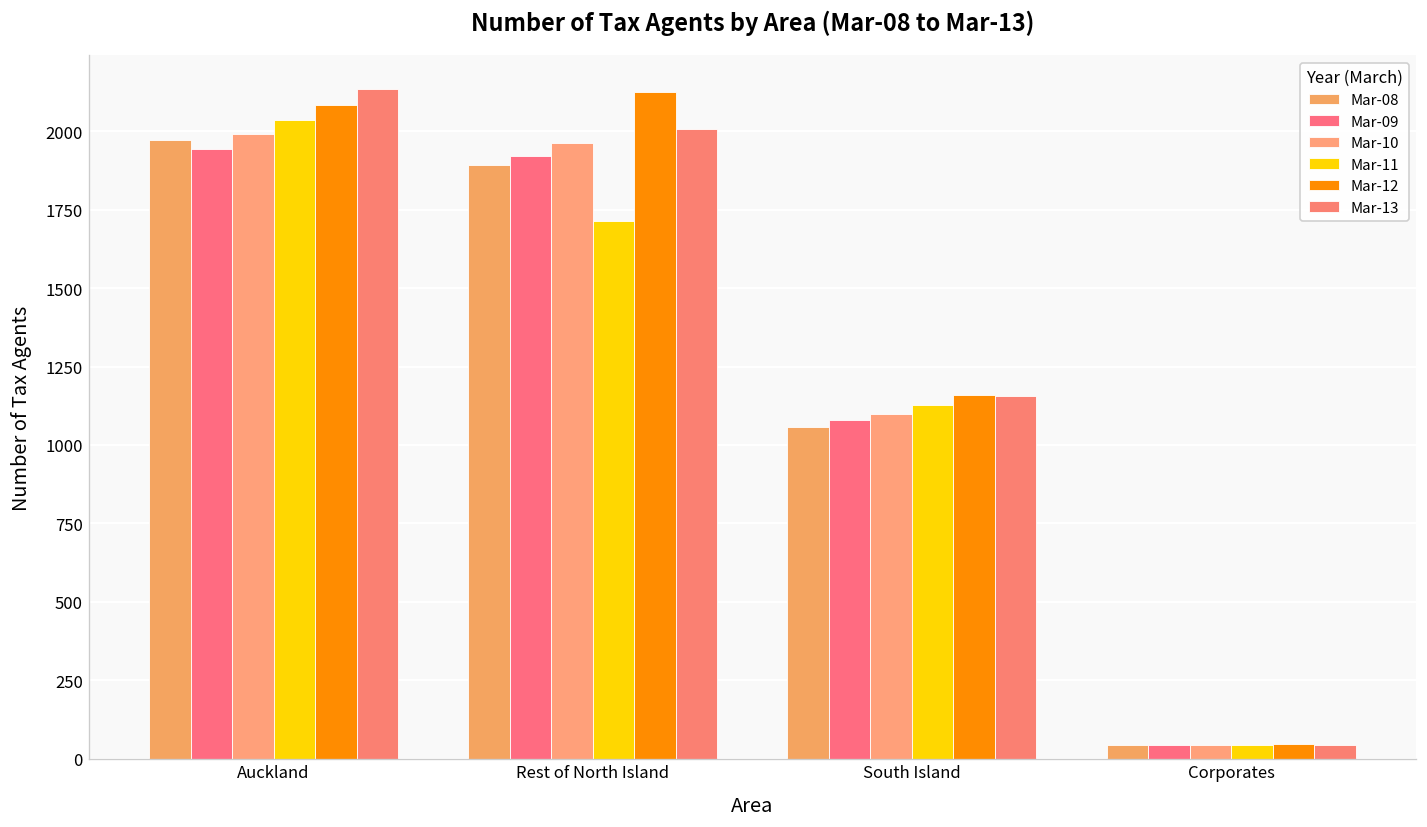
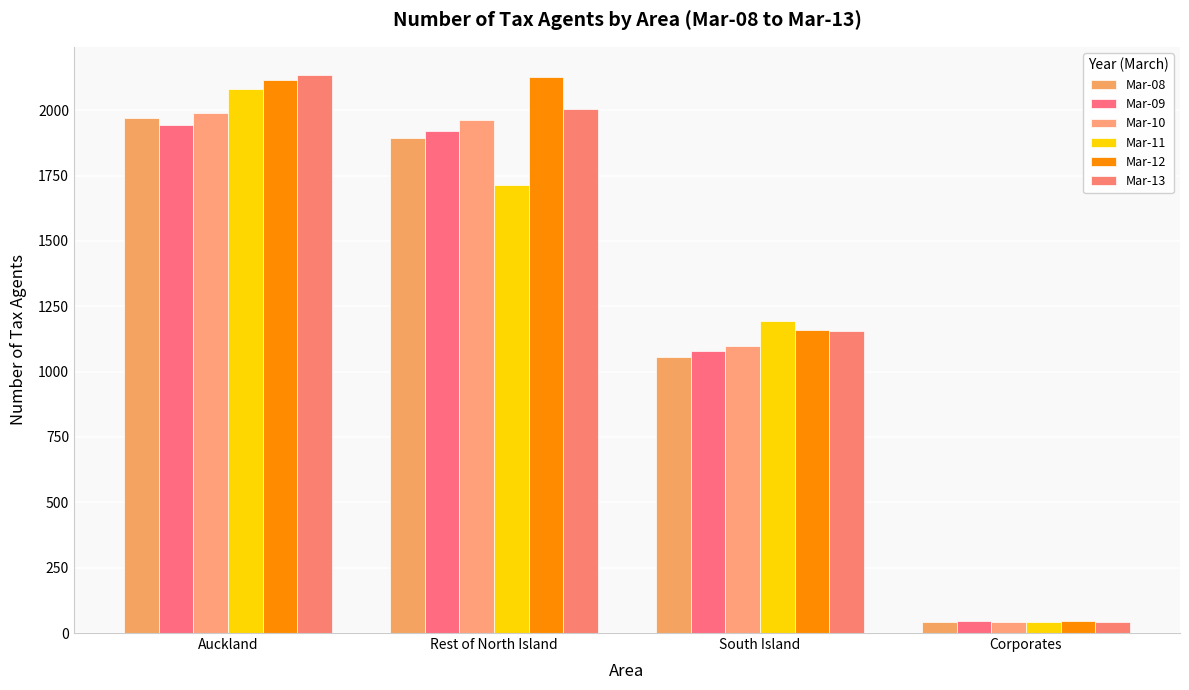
  {
    "Mar-11": {
-     "Auckland": 2040,
+     "Auckland": 2080,
      "Rest of North Island": 1710,
-     "South Island": 1130,
+     "South Island": 1190,
      "Corporates": 40
    },
    "Mar-12": {
-     "Auckland": 2080,
+     "Auckland": 2120,
      "Rest of North Island": 2130,
      "South Island": 1160,
      "Corporates": 50
    }
  }
